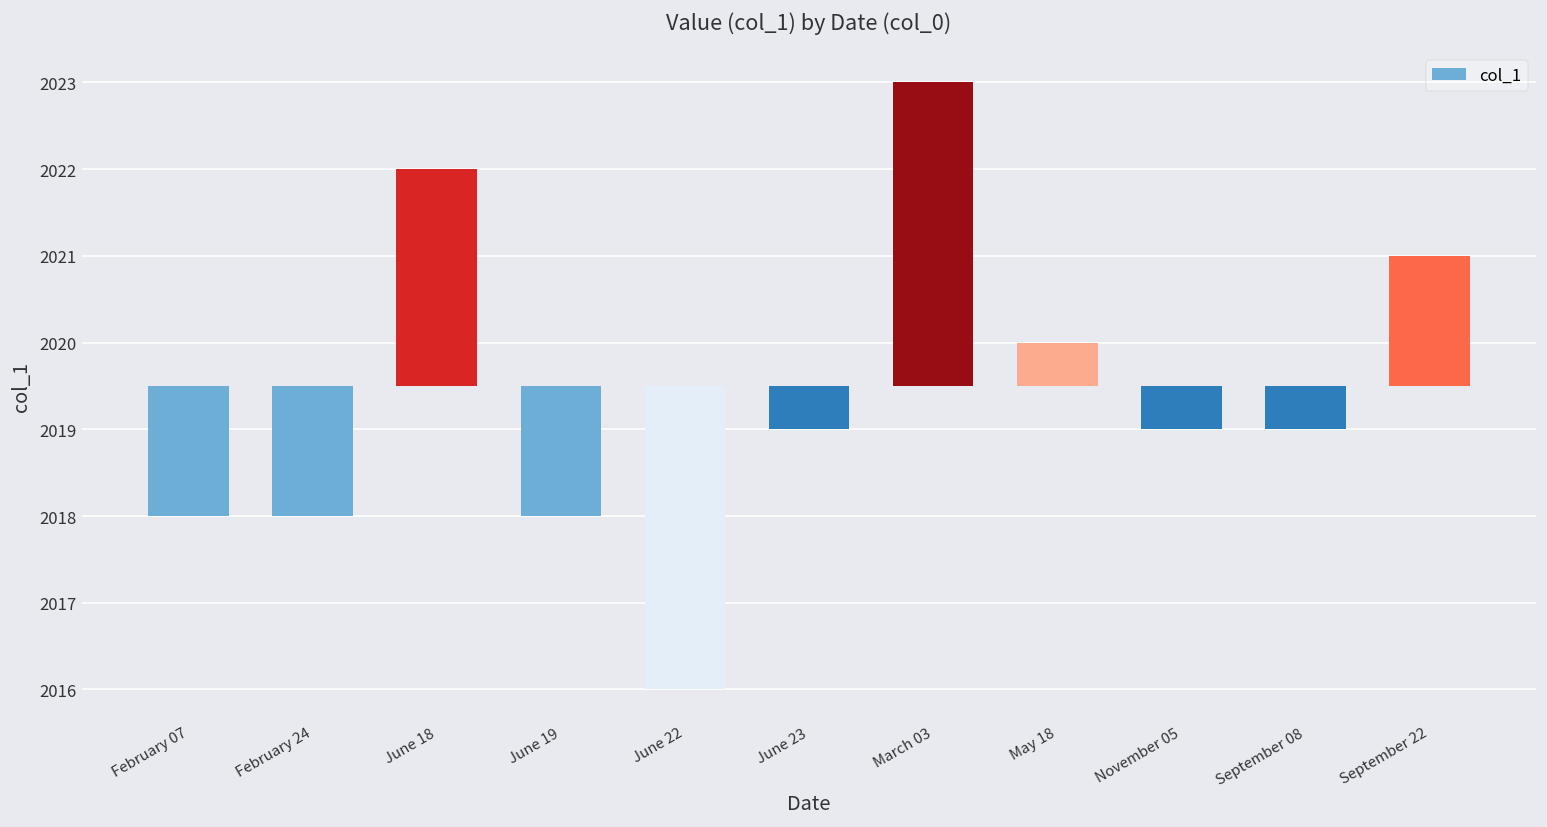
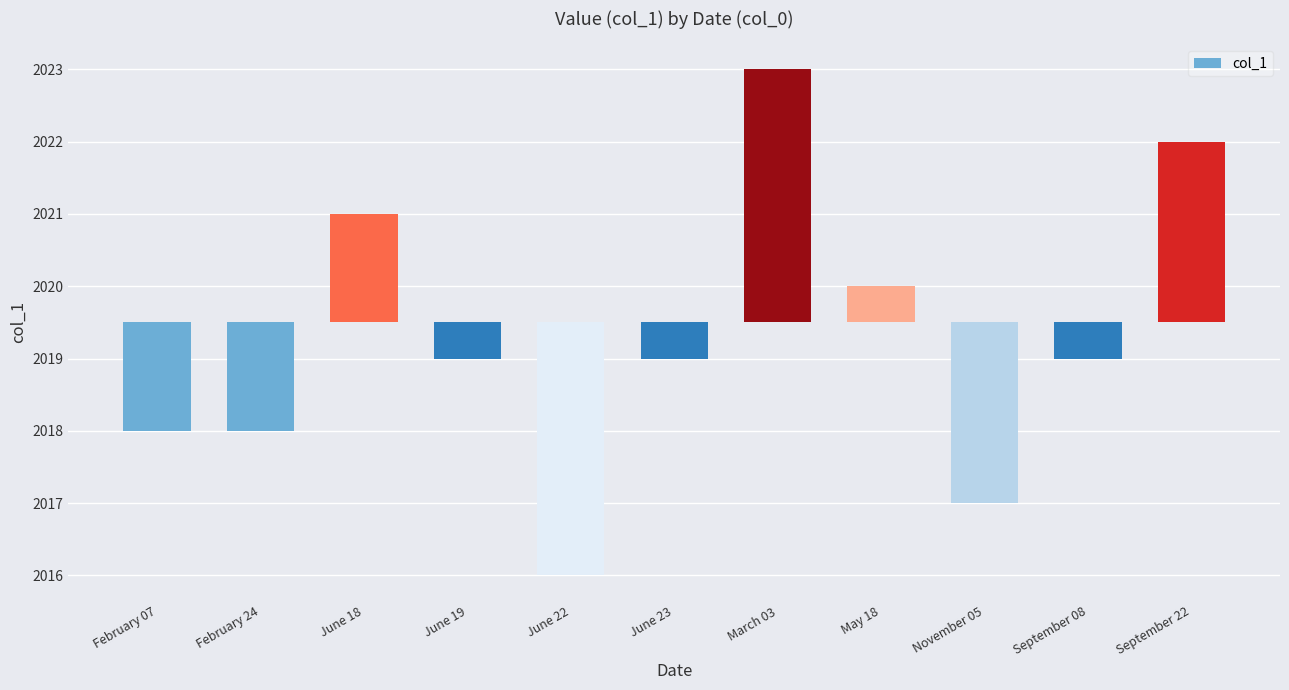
  {
    "February 07": 2018,
    "February 24": 2018,
-   "June 18": 2022,
-   "June 19": 2018,
+   "June 18": 2021,
+   "June 19": 2019,
    "June 22": 2016,
    "June 23": 2019,
    "March 03": 2023,
    "May 18": 2020,
-   "November 05": 2019,
+   "November 05": 2017,
    "September 08": 2019,
-   "September 22": 2021
+   "September 22": 2022
  }
